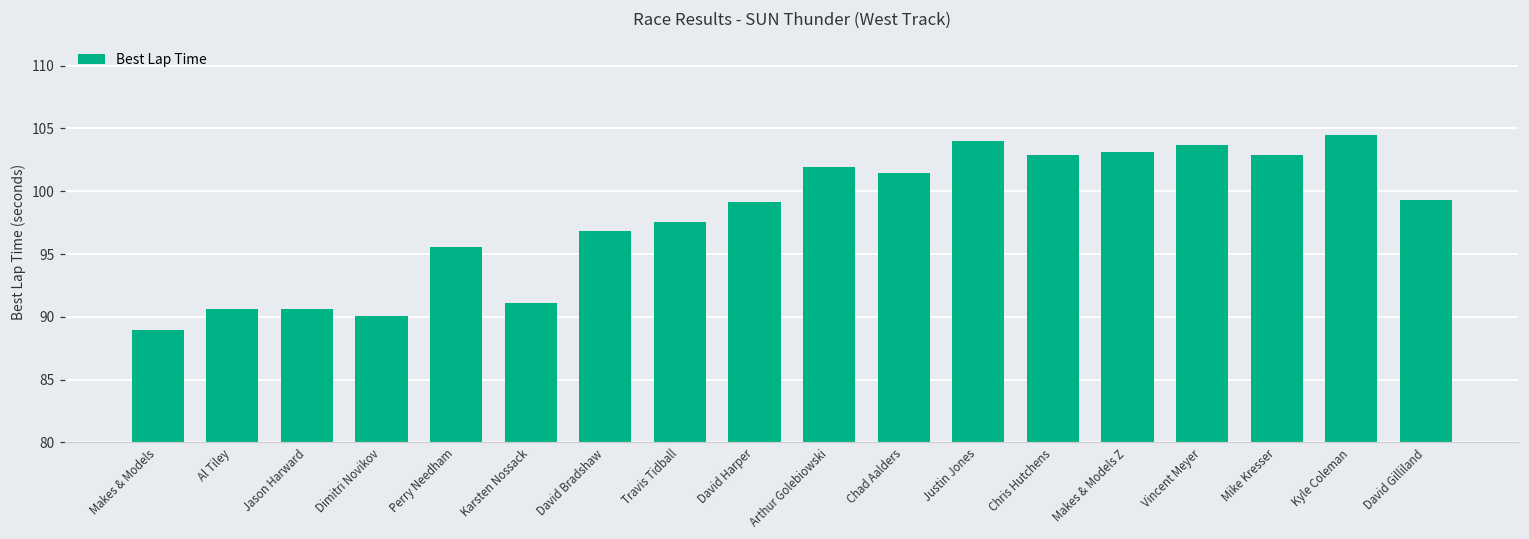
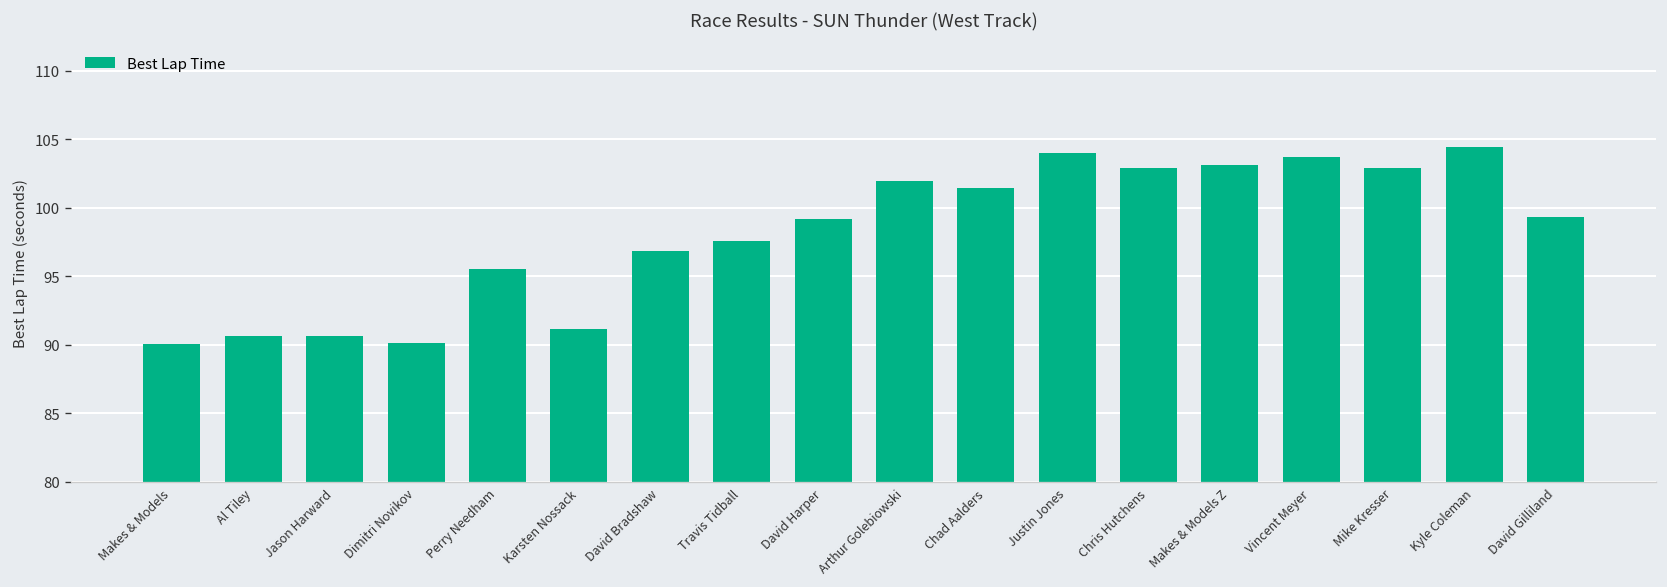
  {
-   "Makes & Models": 88.9,
+   "Makes & Models": 90.1,
    "Al Tiley": 90.6,
    "Jason Harward": 90.6,
    "Dimitri Novikov": 90.1,
    "Perry Needham": 95.5,
    "Karsten Nossack": 91.1,
    "David Bradshaw": 96.8,
    "Travis Tidball": 97.6,
    "David Harper": 99.2,
    "Arthur Golebiowski": 101.9,
    "Chad Aalders": 101.4,
    "Justin Jones": 104.0,
    "Chris Hutchens": 102.9,
    "Makes & Models Z": 103.1,
    "Vincent Meyer": 103.7,
    "Mike Kresser": 102.9,
    "Kyle Coleman": 104.4,
    "David Gilliland": 99.3
  }
